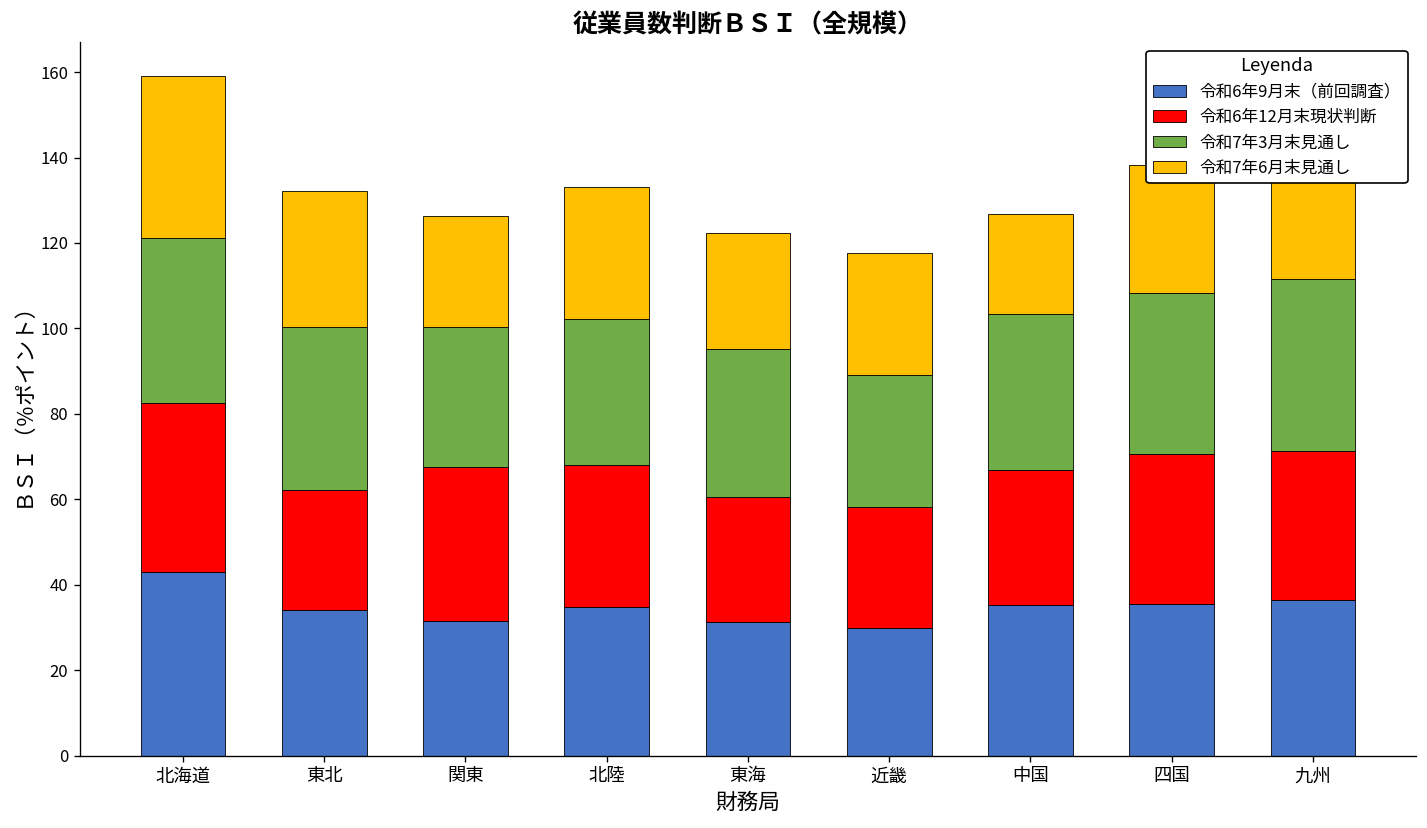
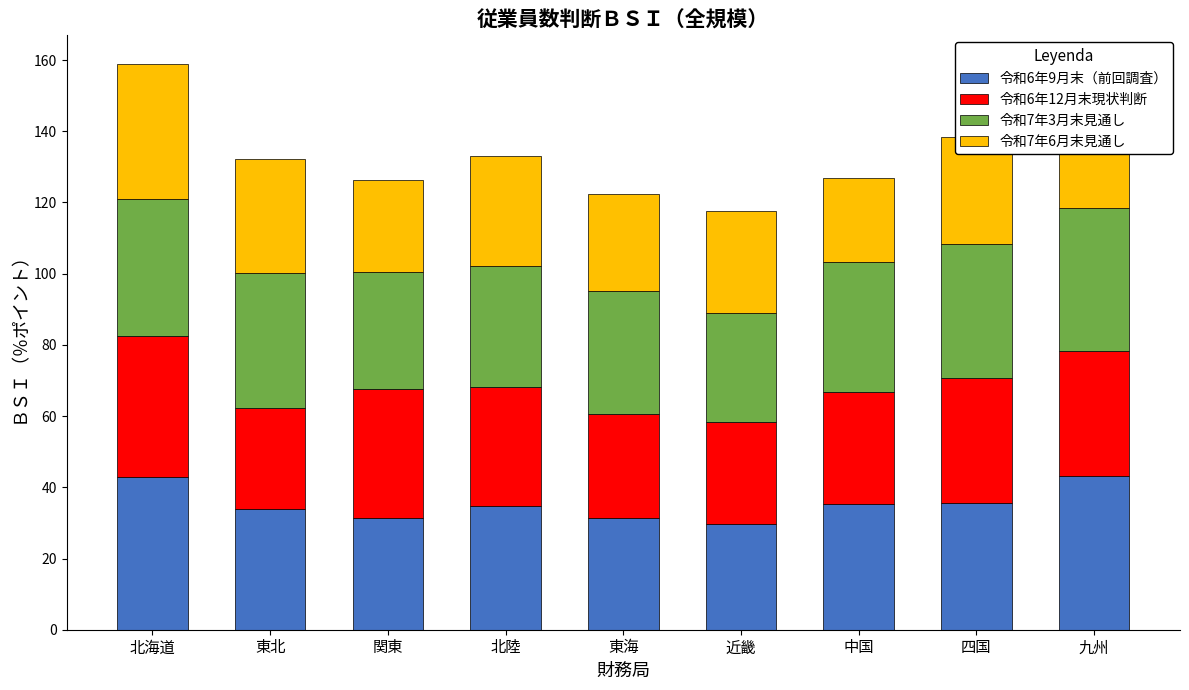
  {
    "令和6年9月末（前回調査）": {
      "北海道": 43,
      "東北": 34,
      "関東": 32,
      "北陸": 35,
      "東海": 31,
      "近畿": 30,
      "中国": 35,
      "四国": 36,
-     "九州": 36
+     "九州": 43
    },
    "令和6年12月末現状判断": {
      "北海道": 40,
      "東北": 28,
      "関東": 36,
      "北陸": 33,
      "東海": 29,
      "近畿": 29,
      "中国": 32,
      "四国": 35,
      "九州": 35
    },
    "令和7年3月末見通し": {
      "北海道": 39,
      "東北": 38,
      "関東": 33,
      "北陸": 34,
      "東海": 35,
      "近畿": 31,
      "中国": 36,
      "四国": 38,
      "九州": 40
    },
    "令和7年6月末見通し": {
      "北海道": 38,
      "東北": 32,
      "関東": 26,
      "北陸": 31,
      "東海": 27,
      "近畿": 29,
      "中国": 24
    }
  }
